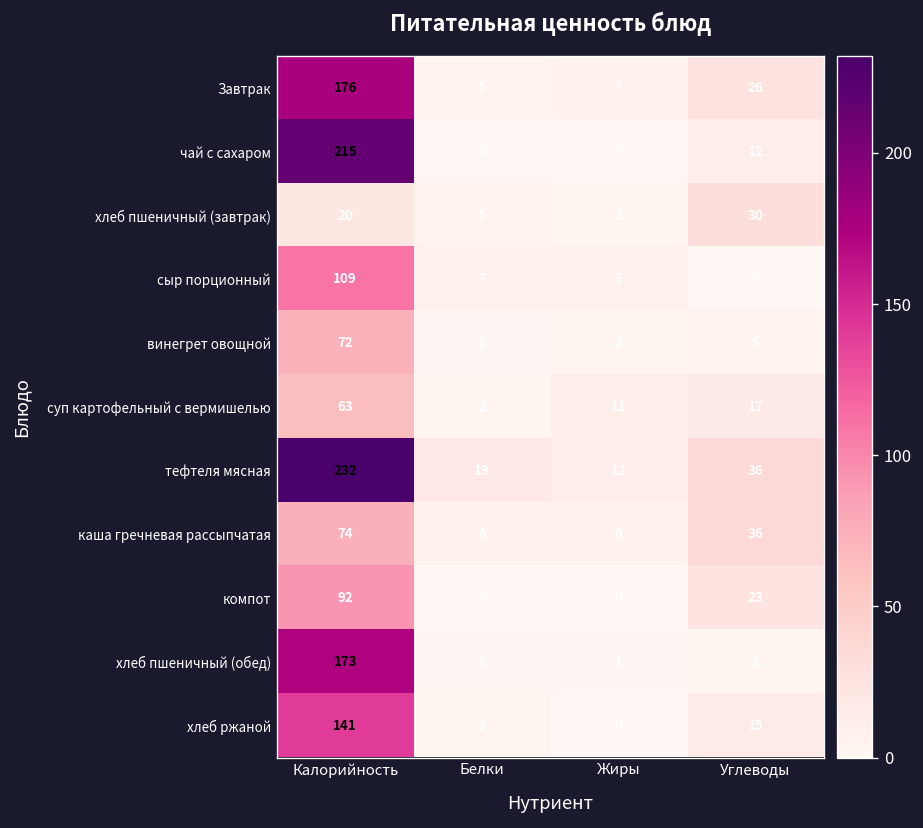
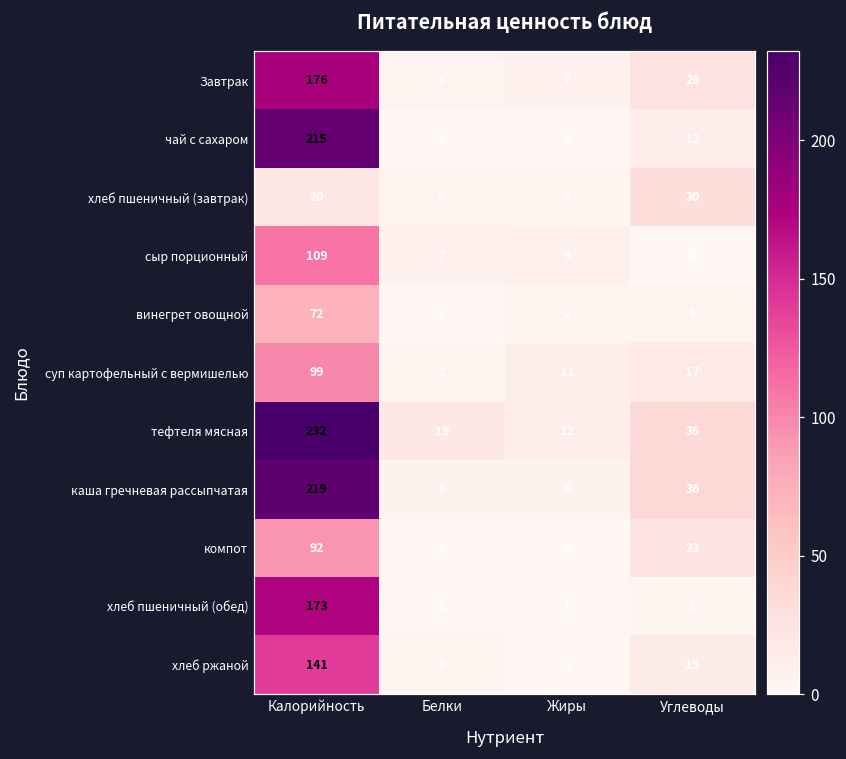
  {
    "Завтрак": {
      "Калорийность": 176
    },
    "чай с сахаром": {
      "Калорийность": 215
    },
    "сыр порционный": {
      "Калорийность": 109
    },
    "винегрет овощной": {
      "Калорийность": 72
    },
    "суп картофельный с вермишелью": {
-     "Калорийность": 63
+     "Калорийность": 99
    },
    "тефтеля мясная": {
      "Калорийность": 232
    },
    "каша гречневая рассыпчатая": {
-     "Калорийность": 74
+     "Калорийность": 219
    },
    "компот": {
      "Калорийность": 92
    },
    "хлеб пшеничный (обед)": {
      "Калорийность": 173
    },
    "хлеб ржаной": {
      "Калорийность": 141
    }
  }
